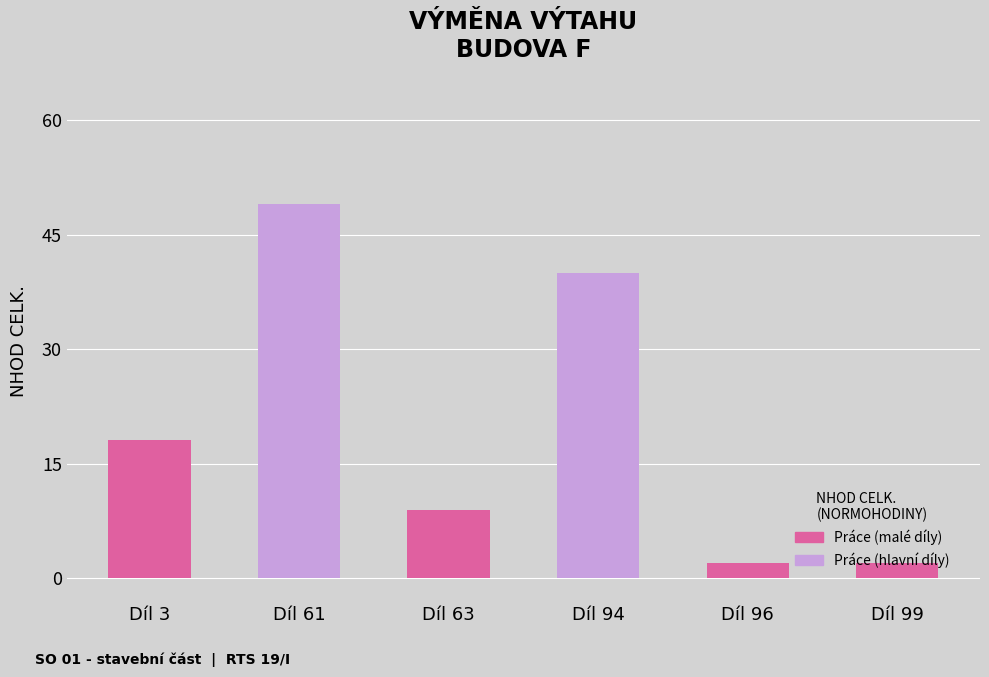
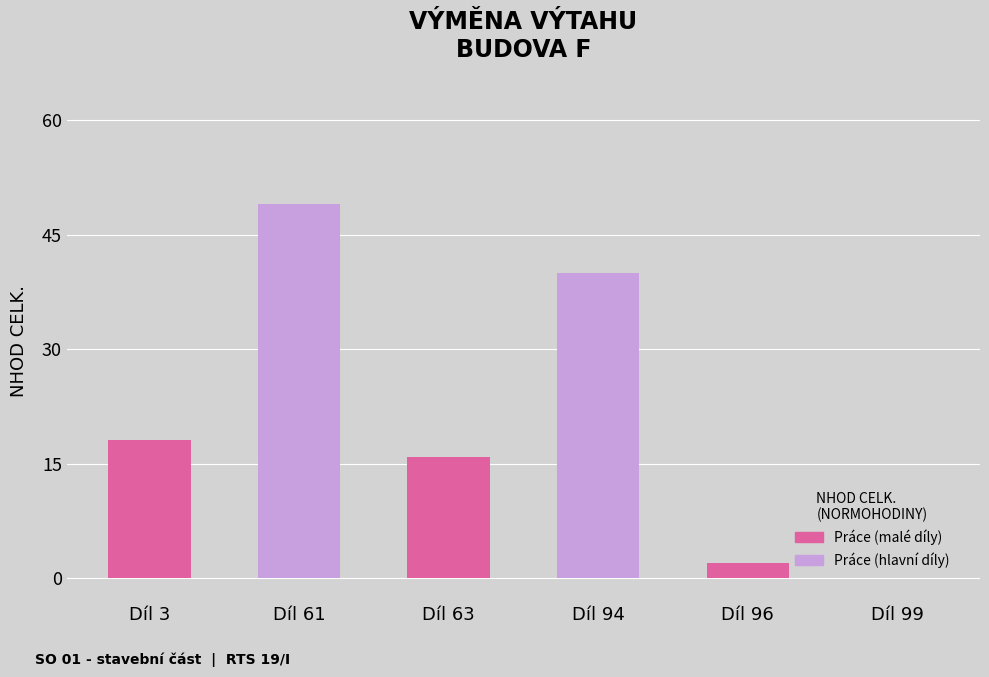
  {
    "Díl 3": 18,
    "Díl 61": 49,
-   "Díl 63": 9,
+   "Díl 63": 16,
    "Díl 94": 40,
    "Díl 96": 2,
-   "Díl 99": 2
+   "Díl 99": 0
  }
